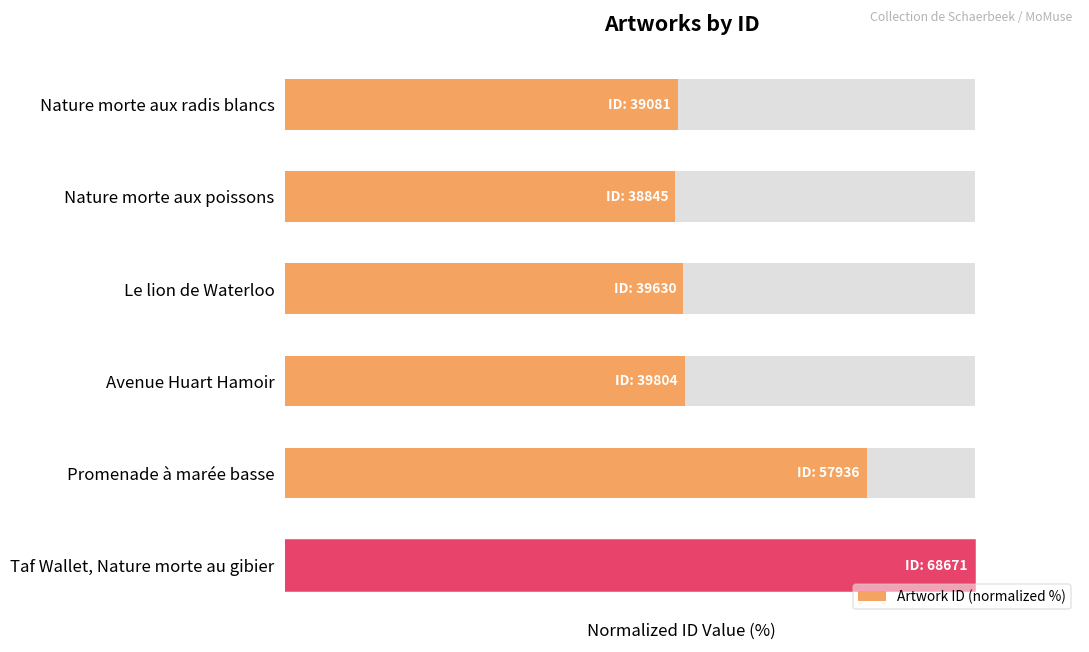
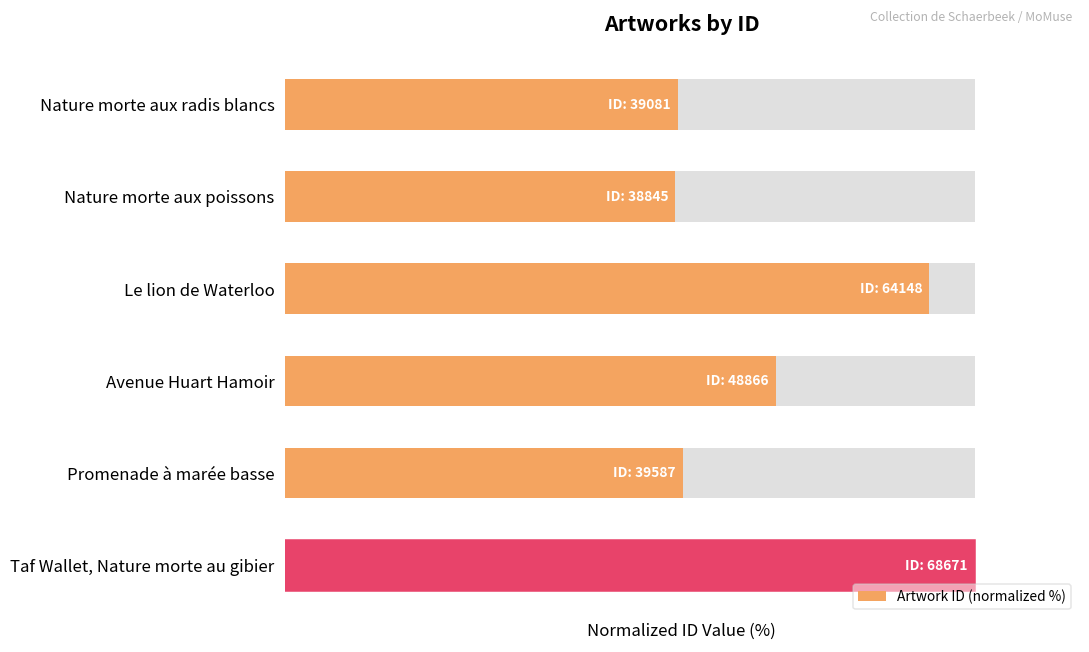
  {
    "Artwork ID (normalized %)": {
-     "Le lion de Waterloo": 39630,
-     "Avenue Huart Hamoir": 39804,
-     "Promenade à marée basse": 57936
+     "Le lion de Waterloo": 64148,
+     "Avenue Huart Hamoir": 48866,
+     "Promenade à marée basse": 39587
    }
  }
